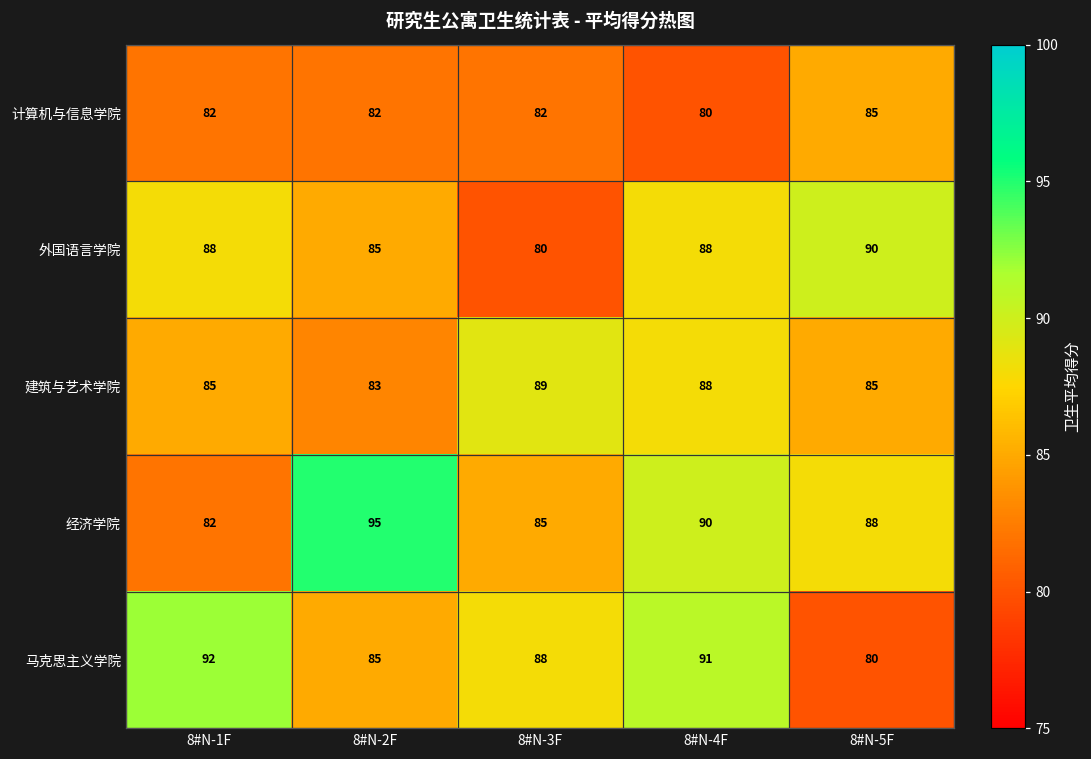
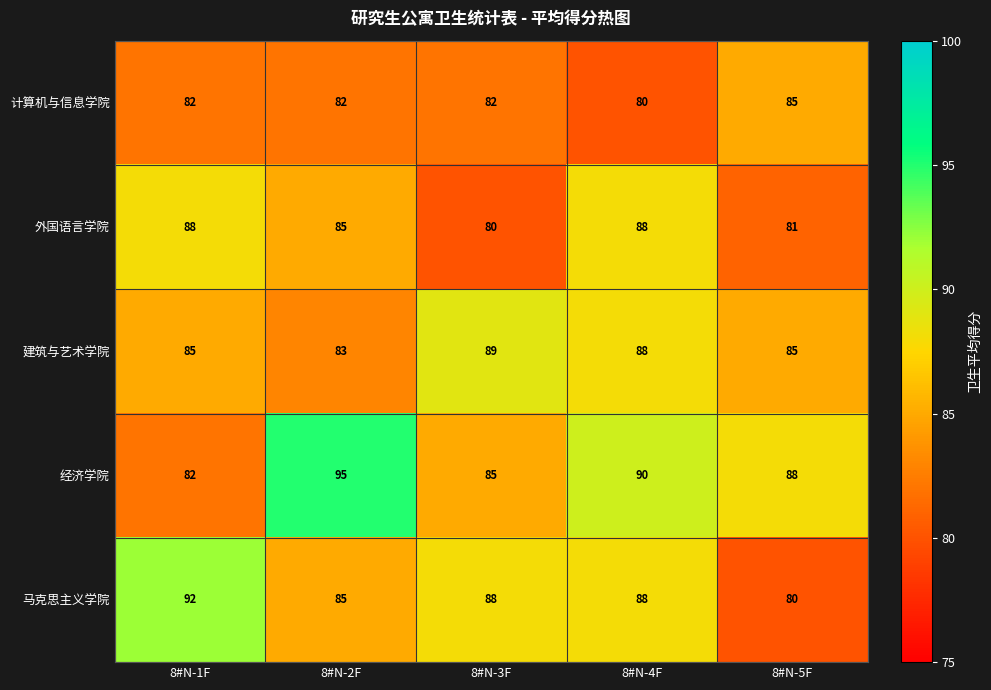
  {
    "计算机与信息学院": {
      "8#N-1F": 82,
      "8#N-2F": 82,
      "8#N-3F": 82,
      "8#N-4F": 80,
      "8#N-5F": 85
    },
    "外国语言学院": {
      "8#N-1F": 88,
      "8#N-2F": 85,
      "8#N-3F": 80,
      "8#N-4F": 88,
-     "8#N-5F": 90
+     "8#N-5F": 81
    },
    "建筑与艺术学院": {
      "8#N-1F": 85,
      "8#N-2F": 83,
      "8#N-3F": 89,
      "8#N-4F": 88,
      "8#N-5F": 85
    },
    "经济学院": {
      "8#N-1F": 82,
      "8#N-2F": 95,
      "8#N-3F": 85,
      "8#N-4F": 90,
      "8#N-5F": 88
    },
    "马克思主义学院": {
      "8#N-1F": 92,
      "8#N-2F": 85,
      "8#N-3F": 88,
-     "8#N-4F": 91,
+     "8#N-4F": 88,
      "8#N-5F": 80
    }
  }
